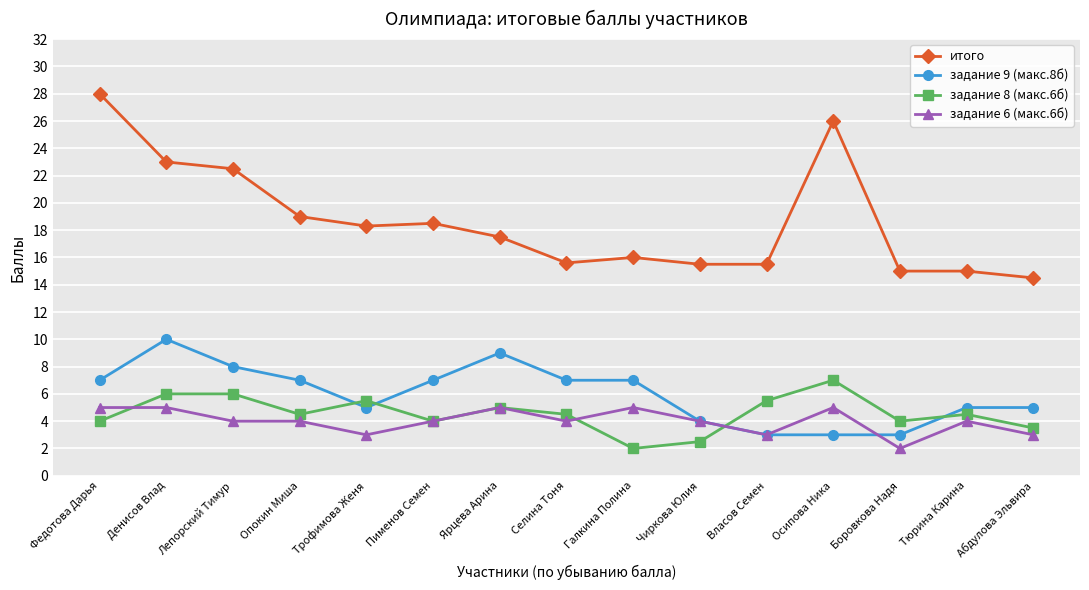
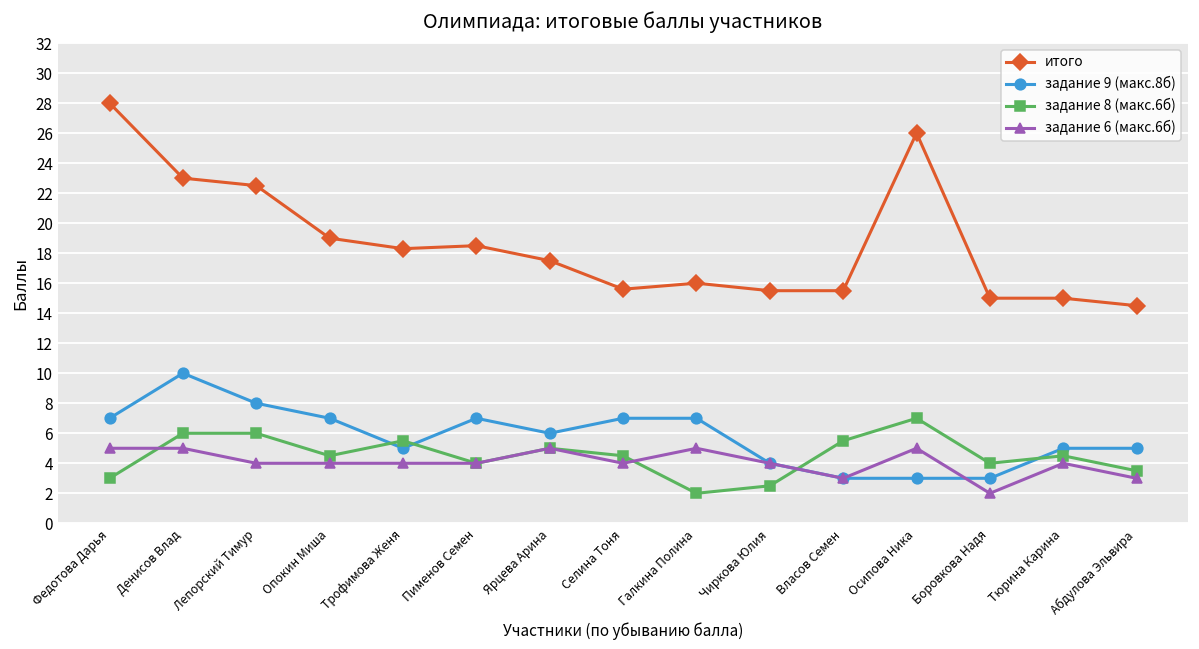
  {
    "итого": {
      "Федотова Дарья": 28,
      "Денисов Влад": 23,
      "Лепорский Тимур": 22.5,
      "Опокин Миша": 19,
      "Трофимова Женя": 18.3,
      "Пименов Семен": 18.5,
      "Ярцева Арина": 17.5,
      "Селина Тоня": 15.6,
      "Галкина Полина": 16,
      "Чиркова Юлия": 15.5,
      "Власов Семен": 15.5,
      "Осипова Ника": 26,
      "Боровкова Надя": 15,
      "Тюрина Карина": 15,
      "Абдулова Эльвира": 14.5
    },
    "задание 9 (макс.8б)": {
      "Федотова Дарья": 7,
      "Денисов Влад": 10,
      "Лепорский Тимур": 8,
      "Опокин Миша": 7,
      "Трофимова Женя": 5,
      "Пименов Семен": 7,
-     "Ярцева Арина": 9,
+     "Ярцева Арина": 6,
      "Селина Тоня": 7,
      "Галкина Полина": 7,
      "Осипова Ника": 3,
      "Боровкова Надя": 3,
      "Тюрина Карина": 5,
      "Абдулова Эльвира": 5
    },
    "задание 8 (макс.6б)": {
-     "Федотова Дарья": 4,
+     "Федотова Дарья": 3,
      "Денисов Влад": 6,
      "Лепорский Тимур": 6,
      "Опокин Миша": 4.5,
      "Трофимова Женя": 5.5,
      "Селина Тоня": 4.5,
      "Галкина Полина": 2,
      "Чиркова Юлия": 2.5,
      "Власов Семен": 5.5,
      "Осипова Ника": 7,
      "Боровкова Надя": 4,
      "Тюрина Карина": 4.5,
      "Абдулова Эльвира": 3.5
    },
    "задание 6 (макс.6б)": {
      "Федотова Дарья": 5,
      "Денисов Влад": 5,
      "Лепорский Тимур": 4,
      "Опокин Миша": 4,
-     "Трофимова Женя": 3,
+     "Трофимова Женя": 4,
      "Селина Тоня": 4,
      "Галкина Полина": 5,
      "Осипова Ника": 5,
      "Боровкова Надя": 2,
      "Тюрина Карина": 4,
      "Абдулова Эльвира": 3
    }
  }
